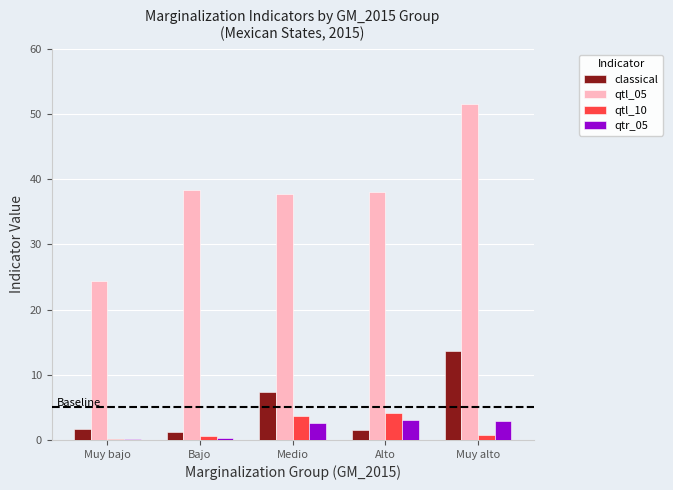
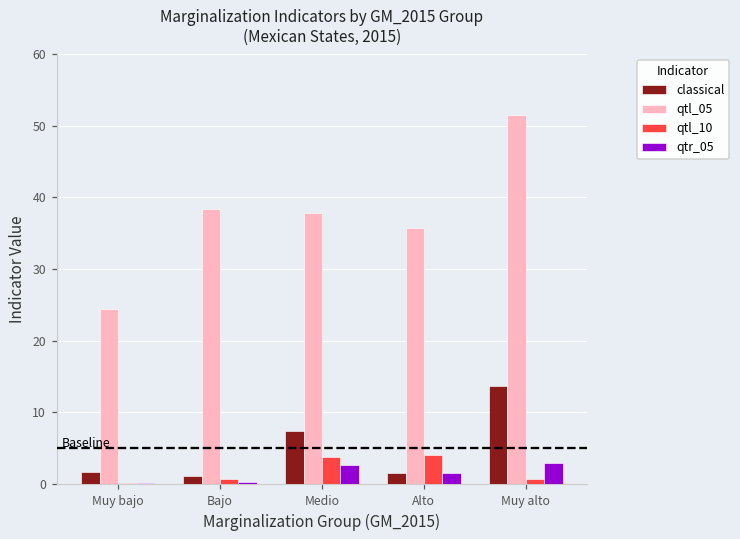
  {
    "classical": {
      "Muy bajo": 2,
      "Bajo": 1,
      "Medio": 7,
      "Alto": 1,
      "Muy alto": 14
    },
    "qtl_05": {
      "Muy bajo": 24,
      "Bajo": 38,
      "Medio": 38,
-     "Alto": 38,
+     "Alto": 36,
      "Muy alto": 52
    },
    "qtl_10": {
      "Bajo": 1,
      "Medio": 4,
      "Alto": 4,
      "Muy alto": 1
    },
    "qtr_05": {
      "Medio": 3,
-     "Alto": 3,
+     "Alto": 2,
      "Muy alto": 3
    }
  }
